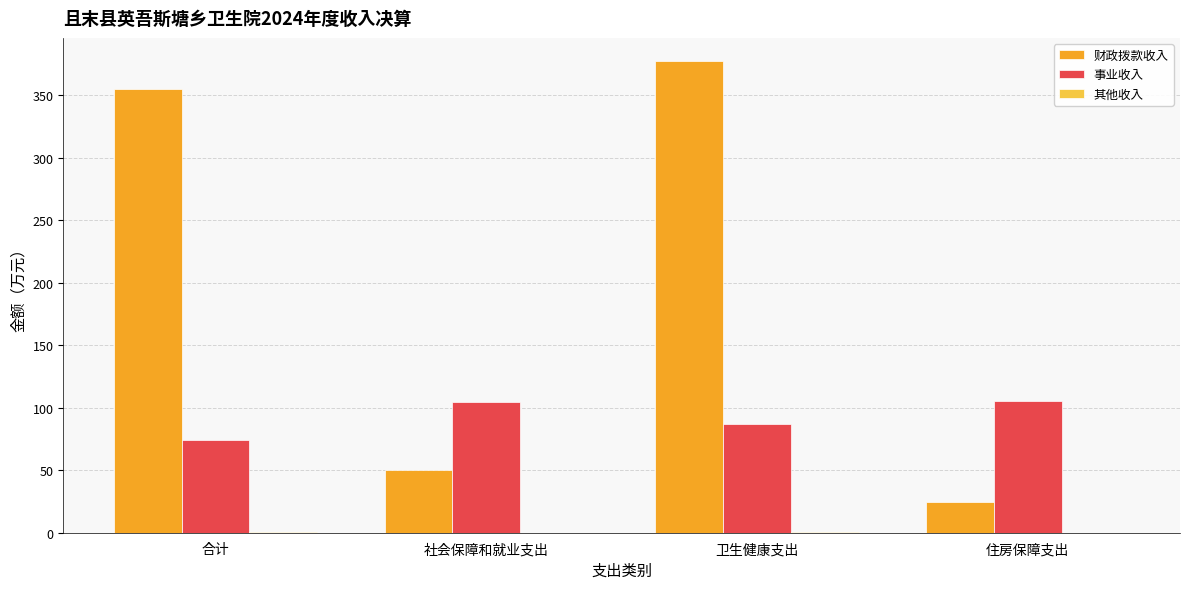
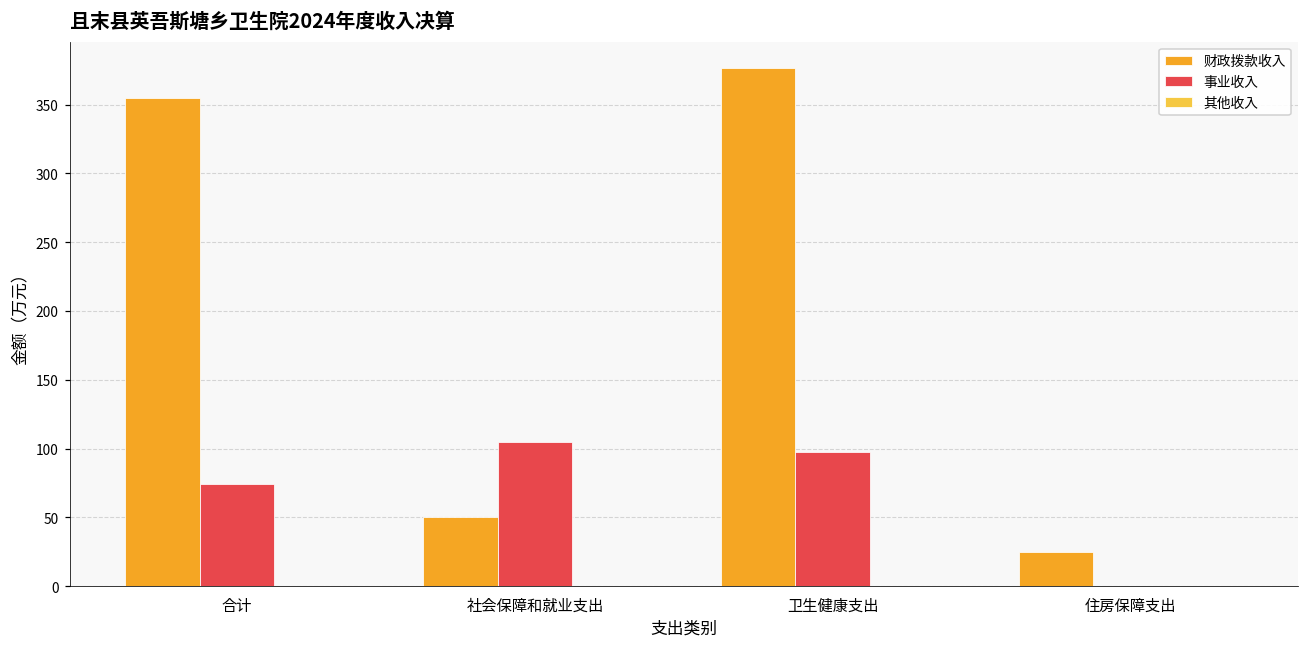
  {
    "事业收入": {
      "合计": 74,
      "社会保障和就业支出": 104,
-     "卫生健康支出": 87,
-     "住房保障支出": 106
+     "卫生健康支出": 98,
+     "住房保障支出": 0
    }
  }
